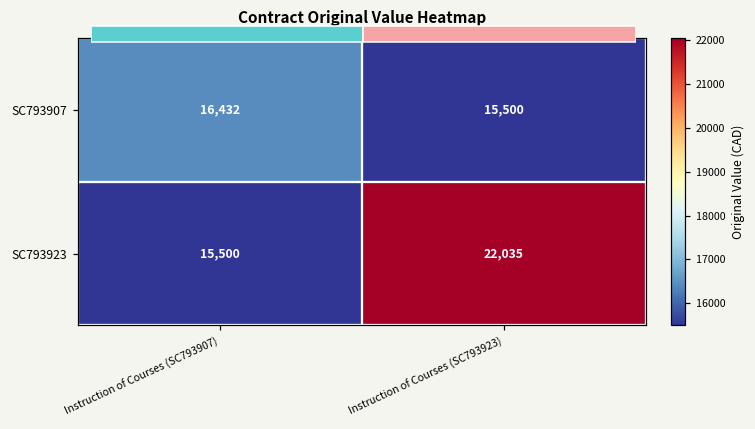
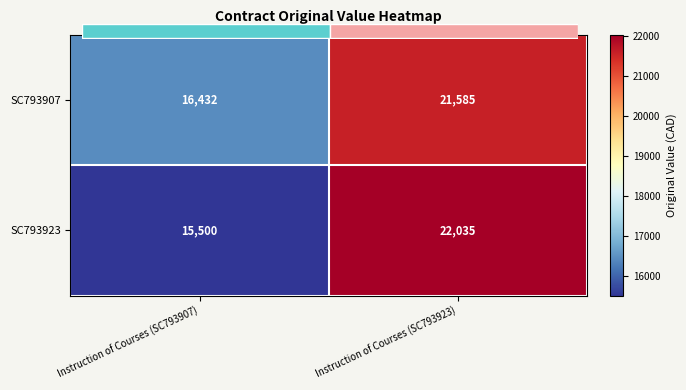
  {
    "Contract Original Value Heatmap": {
      "SC793907": {
        "Instruction of Courses (SC793907)": "16,432",
-       "Instruction of Courses (SC793923)": "15,500"
+       "Instruction of Courses (SC793923)": "21,585"
      },
      "SC793923": {
        "Instruction of Courses (SC793907)": "15,500",
        "Instruction of Courses (SC793923)": "22,035"
      }
    }
  }
